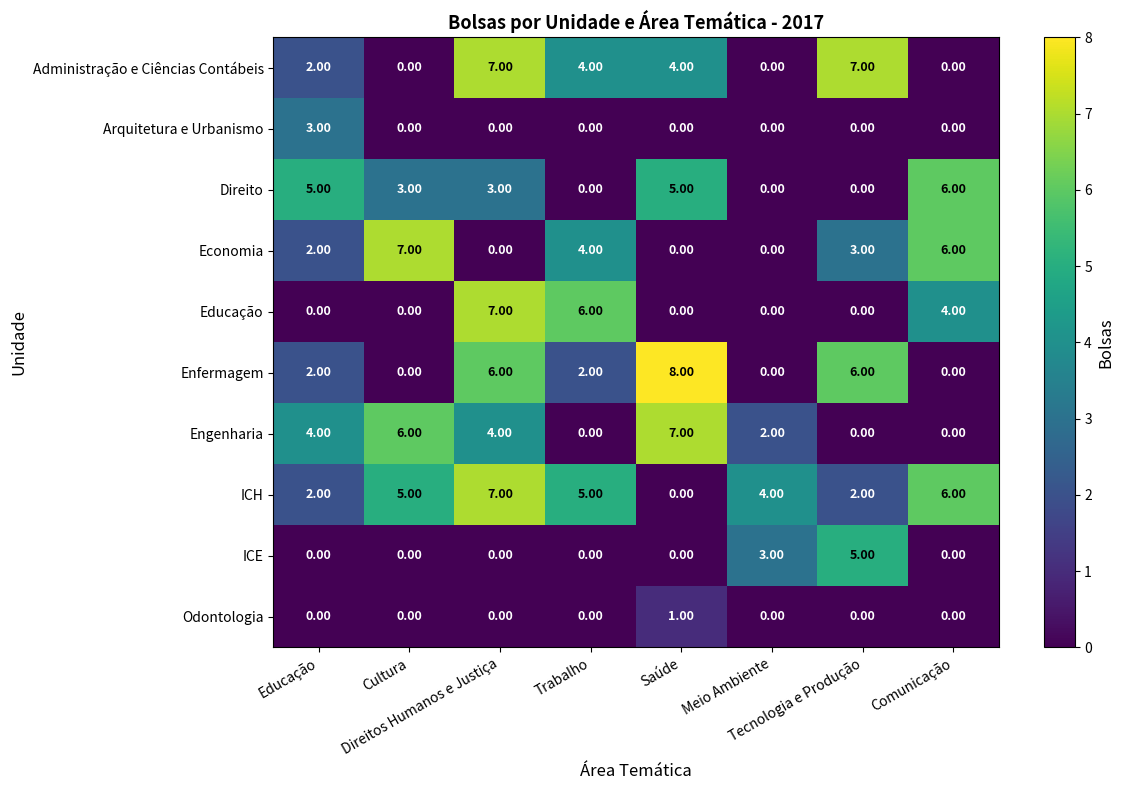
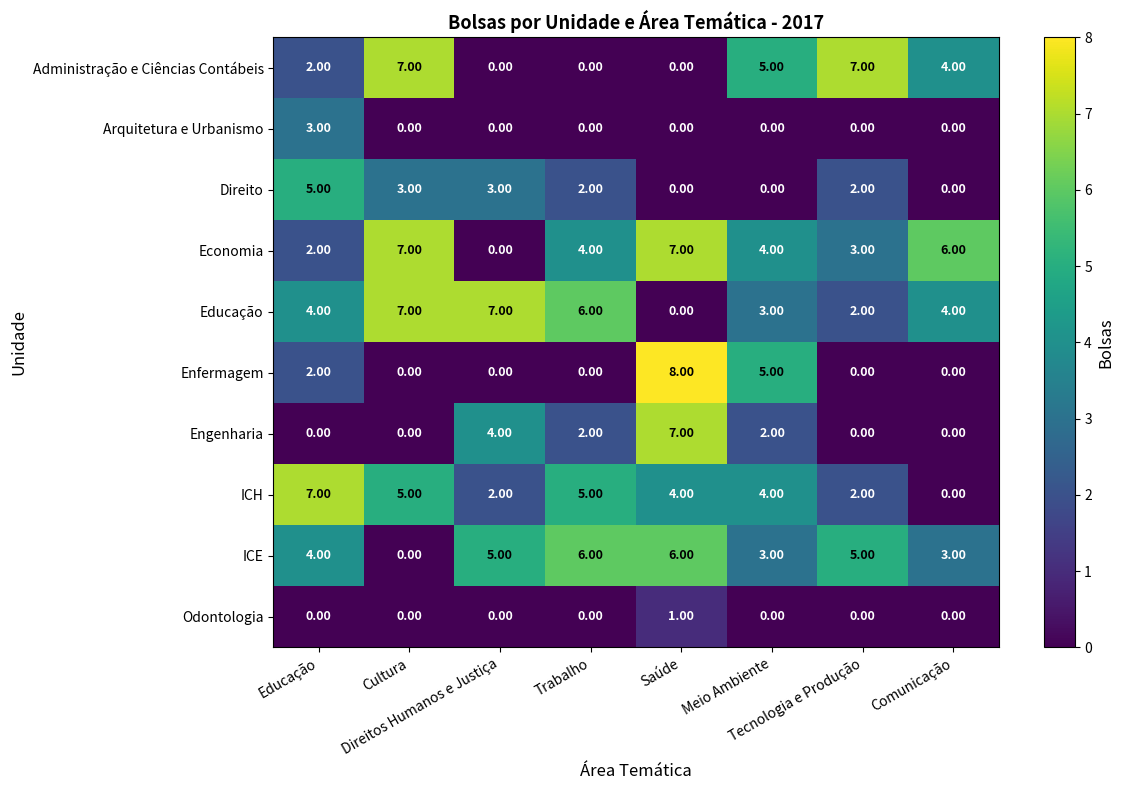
  {
    "Administração e Ciências Contábeis": {
      "Educação": 2.00,
-     "Cultura": 0.00,
-     "Direitos Humanos e Justiça": 7.00,
-     "Trabalho": 4.00,
-     "Saúde": 4.00,
-     "Meio Ambiente": 0.00,
+     "Cultura": 7.00,
+     "Direitos Humanos e Justiça": 0.00,
+     "Trabalho": 0.00,
+     "Saúde": 0.00,
+     "Meio Ambiente": 5.00,
      "Tecnologia e Produção": 7.00,
-     "Comunicação": 0.00
+     "Comunicação": 4.00
    },
    "Arquitetura e Urbanismo": {
      "Educação": 3.00,
      "Cultura": 0.00,
      "Direitos Humanos e Justiça": 0.00,
      "Trabalho": 0.00,
      "Saúde": 0.00,
      "Meio Ambiente": 0.00,
      "Tecnologia e Produção": 0.00,
      "Comunicação": 0.00
    },
    "Direito": {
      "Educação": 5.00,
      "Cultura": 3.00,
      "Direitos Humanos e Justiça": 3.00,
-     "Trabalho": 0.00,
-     "Saúde": 5.00,
+     "Trabalho": 2.00,
+     "Saúde": 0.00,
      "Meio Ambiente": 0.00,
-     "Tecnologia e Produção": 0.00,
-     "Comunicação": 6.00
+     "Tecnologia e Produção": 2.00,
+     "Comunicação": 0.00
    },
    "Economia": {
      "Educação": 2.00,
      "Cultura": 7.00,
      "Direitos Humanos e Justiça": 0.00,
      "Trabalho": 4.00,
-     "Saúde": 0.00,
-     "Meio Ambiente": 0.00,
+     "Saúde": 7.00,
+     "Meio Ambiente": 4.00,
      "Tecnologia e Produção": 3.00,
      "Comunicação": 6.00
    },
    "Educação": {
-     "Educação": 0.00,
-     "Cultura": 0.00,
+     "Educação": 4.00,
+     "Cultura": 7.00,
      "Direitos Humanos e Justiça": 7.00,
      "Trabalho": 6.00,
      "Saúde": 0.00,
-     "Meio Ambiente": 0.00,
-     "Tecnologia e Produção": 0.00,
+     "Meio Ambiente": 3.00,
+     "Tecnologia e Produção": 2.00,
      "Comunicação": 4.00
    },
    "Enfermagem": {
      "Educação": 2.00,
      "Cultura": 0.00,
-     "Direitos Humanos e Justiça": 6.00,
-     "Trabalho": 2.00,
+     "Direitos Humanos e Justiça": 0.00,
+     "Trabalho": 0.00,
      "Saúde": 8.00,
-     "Meio Ambiente": 0.00,
-     "Tecnologia e Produção": 6.00,
+     "Meio Ambiente": 5.00,
+     "Tecnologia e Produção": 0.00,
      "Comunicação": 0.00
    },
    "Engenharia": {
-     "Educação": 4.00,
-     "Cultura": 6.00,
+     "Educação": 0.00,
+     "Cultura": 0.00,
      "Direitos Humanos e Justiça": 4.00,
-     "Trabalho": 0.00,
+     "Trabalho": 2.00,
      "Saúde": 7.00,
      "Meio Ambiente": 2.00,
      "Tecnologia e Produção": 0.00,
      "Comunicação": 0.00
    },
    "ICH": {
-     "Educação": 2.00,
+     "Educação": 7.00,
      "Cultura": 5.00,
-     "Direitos Humanos e Justiça": 7.00,
+     "Direitos Humanos e Justiça": 2.00,
      "Trabalho": 5.00,
-     "Saúde": 0.00,
+     "Saúde": 4.00,
      "Meio Ambiente": 4.00,
      "Tecnologia e Produção": 2.00,
-     "Comunicação": 6.00
+     "Comunicação": 0.00
    },
    "ICE": {
-     "Educação": 0.00,
+     "Educação": 4.00,
      "Cultura": 0.00,
-     "Direitos Humanos e Justiça": 0.00,
-     "Trabalho": 0.00,
-     "Saúde": 0.00,
+     "Direitos Humanos e Justiça": 5.00,
+     "Trabalho": 6.00,
+     "Saúde": 6.00,
      "Meio Ambiente": 3.00,
      "Tecnologia e Produção": 5.00,
-     "Comunicação": 0.00
+     "Comunicação": 3.00
    },
    "Odontologia": {
      "Educação": 0.00,
      "Cultura": 0.00,
      "Direitos Humanos e Justiça": 0.00,
      "Trabalho": 0.00,
      "Saúde": 1.00,
      "Meio Ambiente": 0.00,
      "Tecnologia e Produção": 0.00,
      "Comunicação": 0.00
    }
  }
